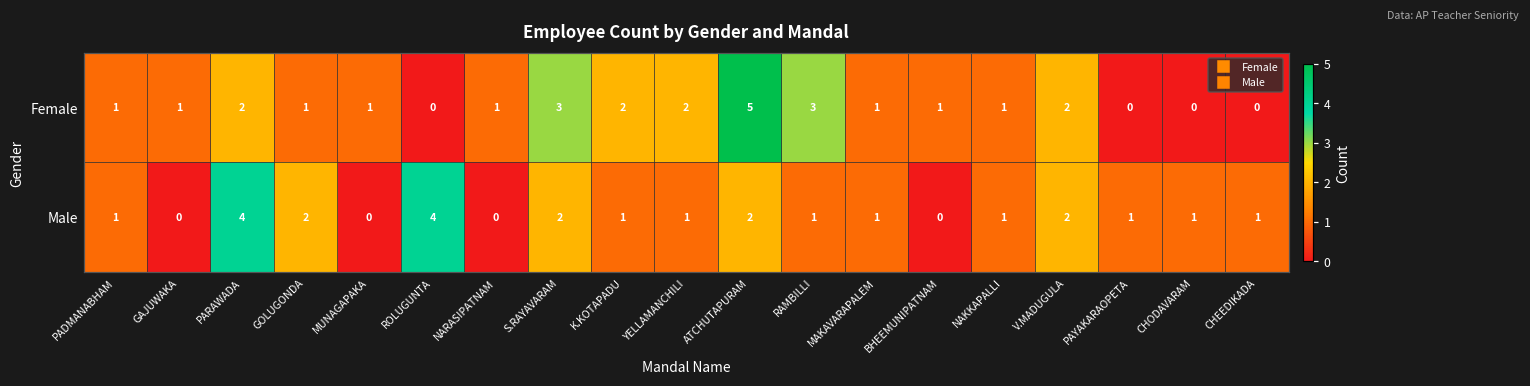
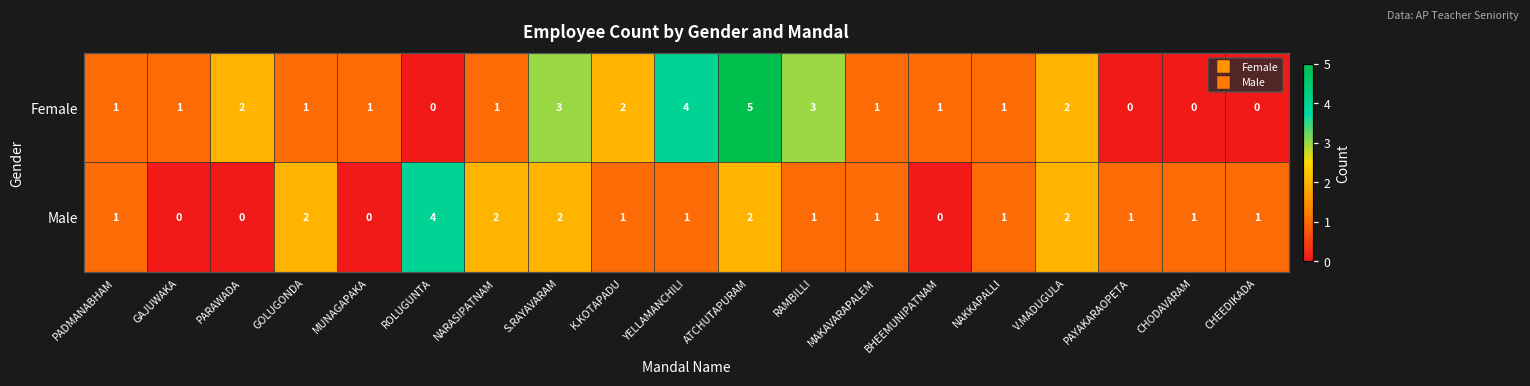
  {
    "Female": {
      "PADMANABHAM": 1,
      "GAJUWAKA": 1,
      "PARAWADA": 2,
      "GOLUGONDA": 1,
      "MUNAGAPAKA": 1,
      "ROLUGUNTA": 0,
      "NARASIPATNAM": 1,
      "S.RAYAVARAM": 3,
      "K.KOTAPADU": 2,
-     "YELLAMANCHILI": 2,
+     "YELLAMANCHILI": 4,
      "ATCHUTAPURAM": 5,
      "RAMBILLI": 3,
      "MAKAVARAPALEM": 1,
      "BHEEMUNIPATNAM": 1,
      "NAKKAPALLI": 1,
      "V.MADUGULA": 2,
      "PAYAKARAOPETA": 0,
      "CHODAVARAM": 0,
      "CHEEDIKADA": 0
    },
    "Male": {
      "PADMANABHAM": 1,
      "GAJUWAKA": 0,
-     "PARAWADA": 4,
+     "PARAWADA": 0,
      "GOLUGONDA": 2,
      "MUNAGAPAKA": 0,
      "ROLUGUNTA": 4,
-     "NARASIPATNAM": 0,
+     "NARASIPATNAM": 2,
      "S.RAYAVARAM": 2,
      "K.KOTAPADU": 1,
      "YELLAMANCHILI": 1,
      "ATCHUTAPURAM": 2,
      "RAMBILLI": 1,
      "MAKAVARAPALEM": 1,
      "BHEEMUNIPATNAM": 0,
      "NAKKAPALLI": 1,
      "V.MADUGULA": 2,
      "PAYAKARAOPETA": 1,
      "CHODAVARAM": 1,
      "CHEEDIKADA": 1
    }
  }
